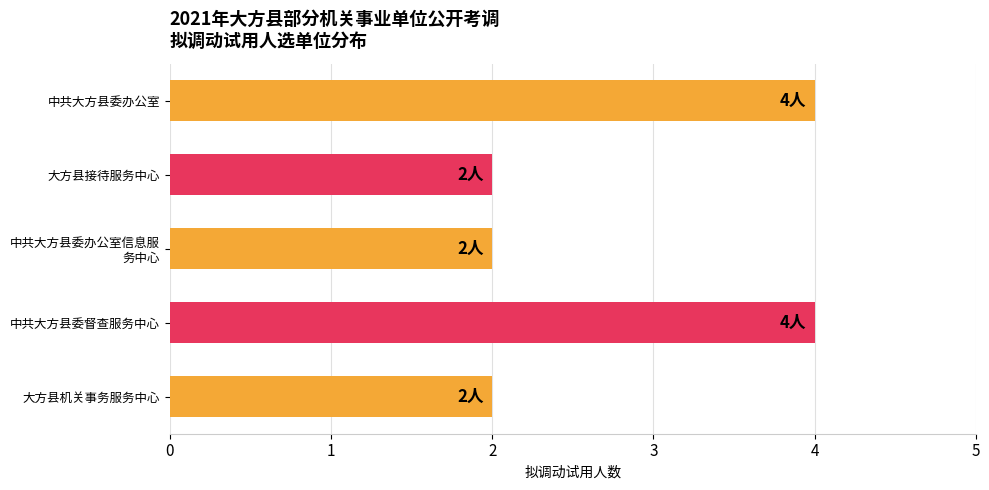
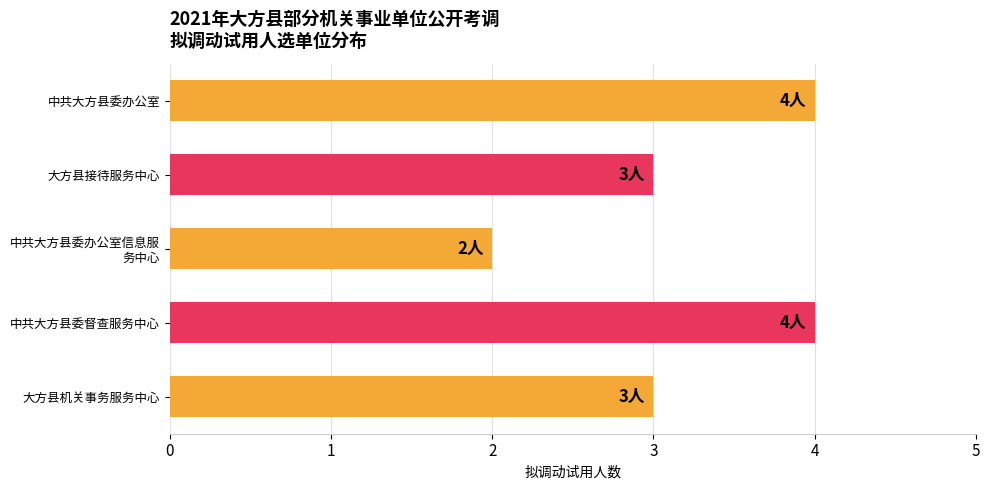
  {
    "中共大方县委办公室": "4人",
-   "大方县接待服务中心": "2人",
+   "大方县接待服务中心": "3人",
    "中共大方县委办公室信息服 务中心": "2人",
    "中共大方县委督查服务中心": "4人",
-   "大方县机关事务服务中心": "2人"
+   "大方县机关事务服务中心": "3人"
  }
